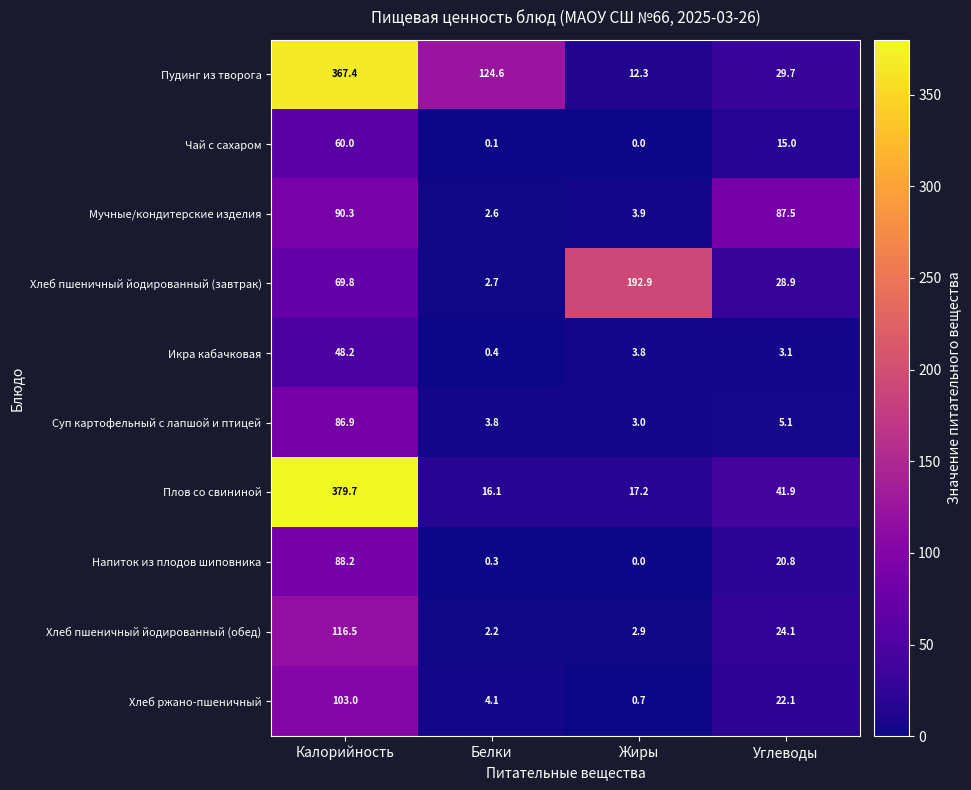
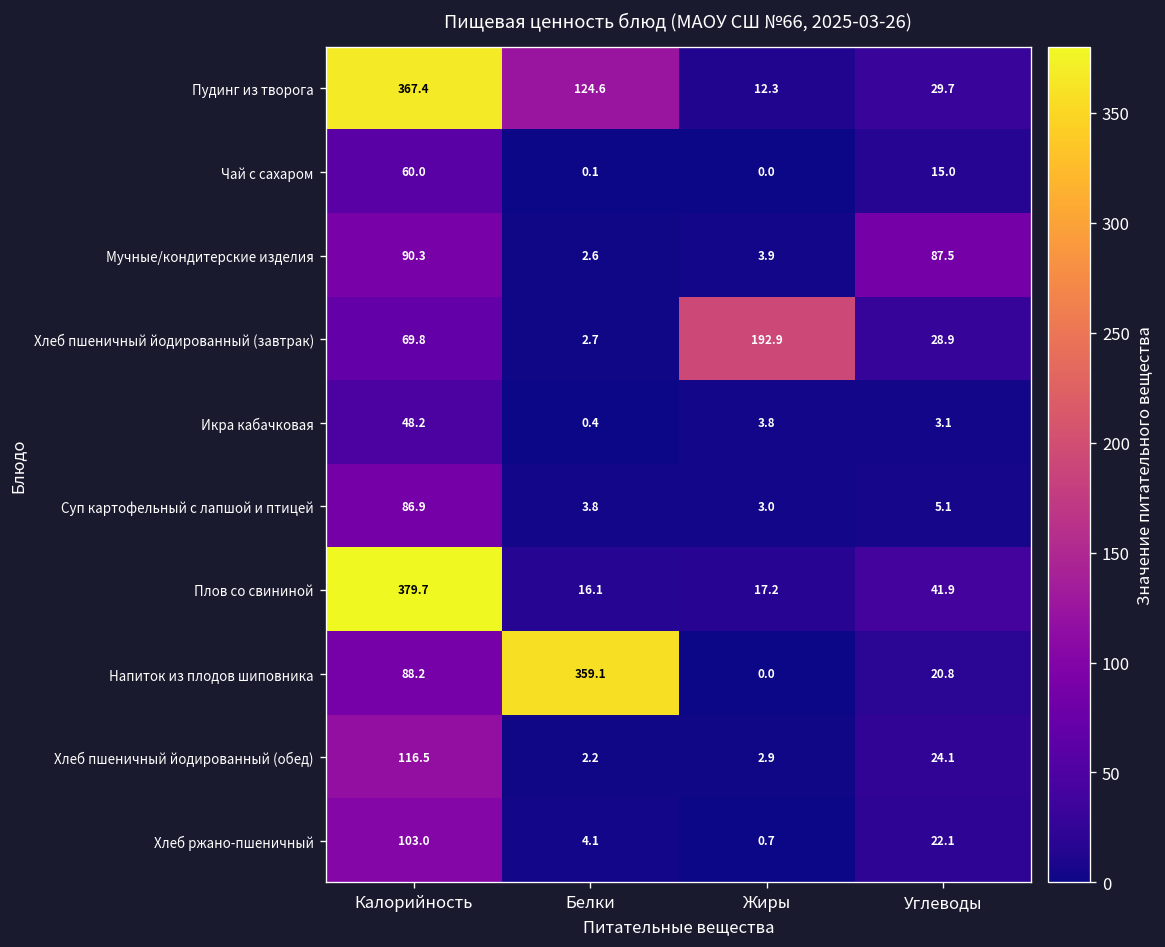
  {
    "Пудинг из творога": {
      "Калорийность": 367.4,
      "Белки": 124.6,
      "Жиры": 12.3,
      "Углеводы": 29.7
    },
    "Чай с сахаром": {
      "Калорийность": 60.0,
      "Белки": 0.1,
      "Жиры": 0.0,
      "Углеводы": 15.0
    },
    "Мучные/кондитерские изделия": {
      "Калорийность": 90.3,
      "Белки": 2.6,
      "Жиры": 3.9,
      "Углеводы": 87.5
    },
    "Хлеб пшеничный йодированный (завтрак)": {
      "Калорийность": 69.8,
      "Белки": 2.7,
      "Жиры": 192.9,
      "Углеводы": 28.9
    },
    "Икра кабачковая": {
      "Калорийность": 48.2,
      "Белки": 0.4,
      "Жиры": 3.8,
      "Углеводы": 3.1
    },
    "Суп картофельный с лапшой и птицей": {
      "Калорийность": 86.9,
      "Белки": 3.8,
      "Жиры": 3.0,
      "Углеводы": 5.1
    },
    "Плов со свининой": {
      "Калорийность": 379.7,
      "Белки": 16.1,
      "Жиры": 17.2,
      "Углеводы": 41.9
    },
    "Напиток из плодов шиповника": {
      "Калорийность": 88.2,
-     "Белки": 0.3,
+     "Белки": 359.1,
      "Жиры": 0.0,
      "Углеводы": 20.8
    },
    "Хлеб пшеничный йодированный (обед)": {
      "Калорийность": 116.5,
      "Белки": 2.2,
      "Жиры": 2.9,
      "Углеводы": 24.1
    },
    "Хлеб ржано-пшеничный": {
      "Калорийность": 103.0,
      "Белки": 4.1,
      "Жиры": 0.7,
      "Углеводы": 22.1
    }
  }
